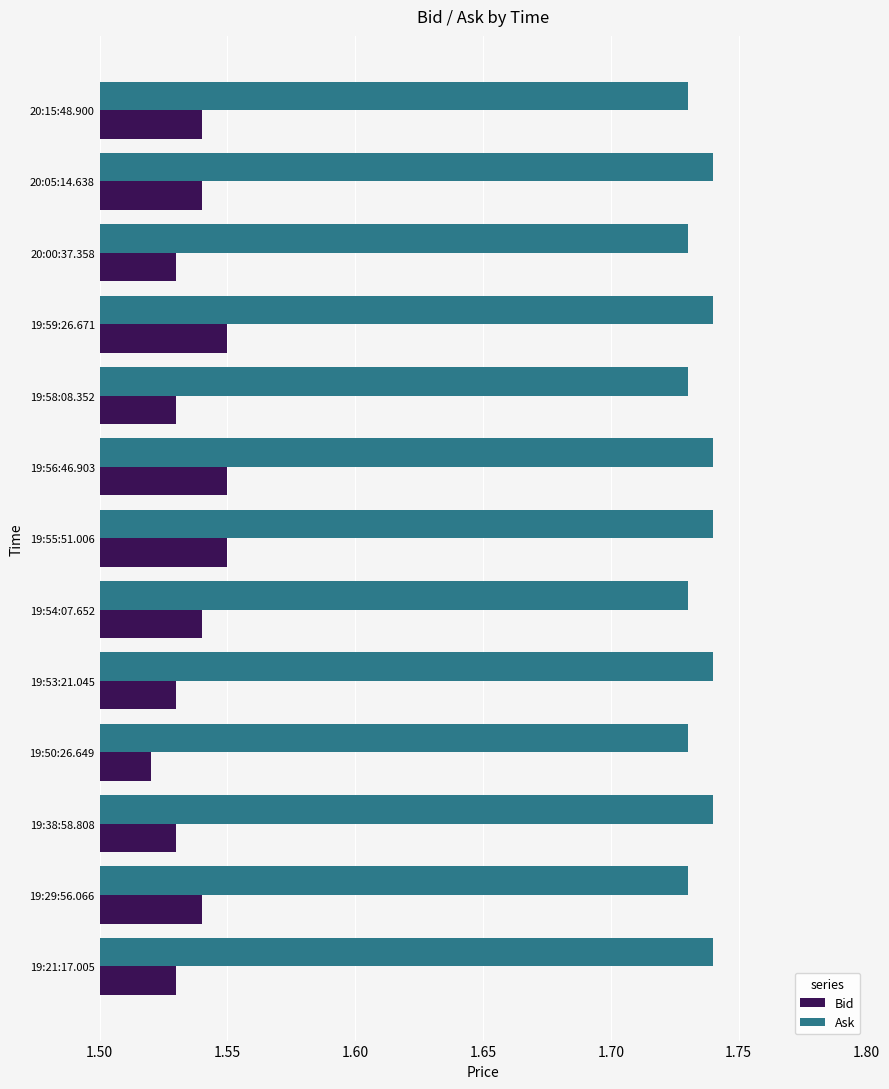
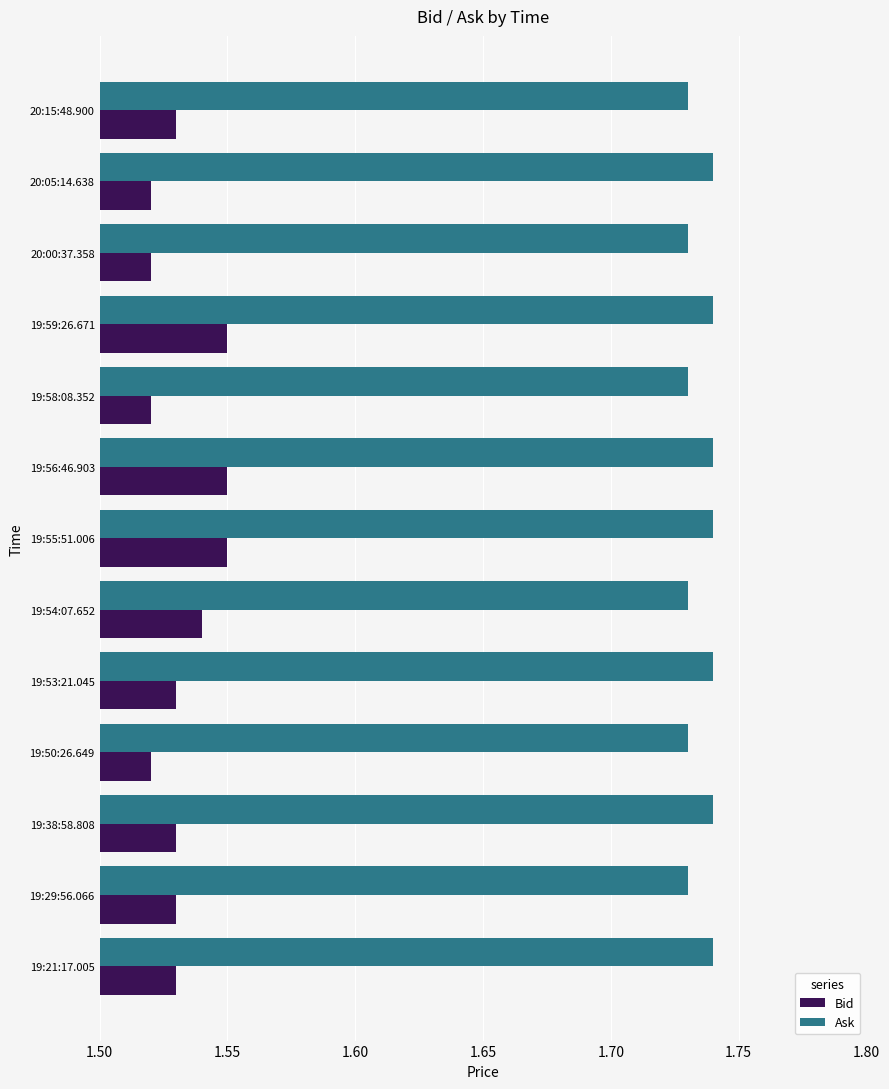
  {
    "Bid": {
-     "20:15:48.900": 1.54,
-     "20:05:14.638": 1.54,
-     "20:00:37.358": 1.53,
+     "20:15:48.900": 1.53,
+     "20:05:14.638": 1.52,
+     "20:00:37.358": 1.52,
      "19:59:26.671": 1.55,
-     "19:58:08.352": 1.53,
+     "19:58:08.352": 1.52,
      "19:56:46.903": 1.55,
      "19:55:51.006": 1.55,
      "19:54:07.652": 1.54,
      "19:53:21.045": 1.53,
      "19:50:26.649": 1.52,
      "19:38:58.808": 1.53,
-     "19:29:56.066": 1.54,
+     "19:29:56.066": 1.53,
      "19:21:17.005": 1.53
    },
    "Ask": {
      "20:15:48.900": 1.73,
      "20:05:14.638": 1.74,
      "20:00:37.358": 1.73,
      "19:59:26.671": 1.74,
      "19:58:08.352": 1.73,
      "19:56:46.903": 1.74,
      "19:55:51.006": 1.74,
      "19:54:07.652": 1.73,
      "19:53:21.045": 1.74,
      "19:50:26.649": 1.73,
      "19:38:58.808": 1.74,
      "19:29:56.066": 1.73,
      "19:21:17.005": 1.74
    }
  }
